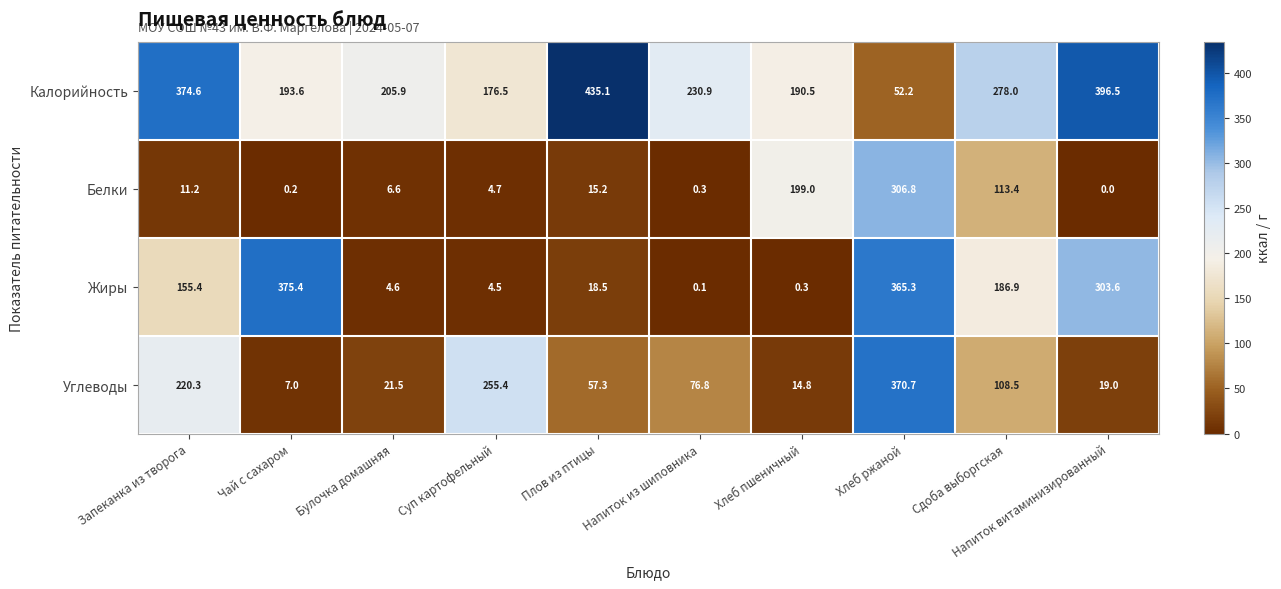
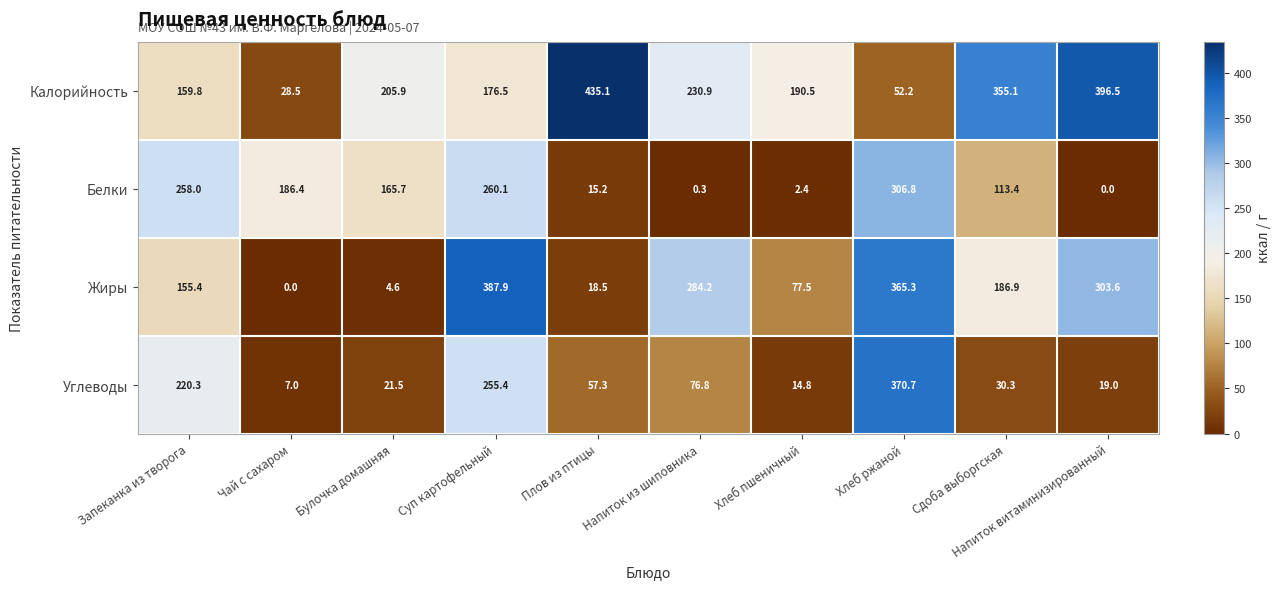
  {
    "Калорийность": {
-     "Запеканка из творога": 374.6,
-     "Чай с сахаром": 193.6,
+     "Запеканка из творога": 159.8,
+     "Чай с сахаром": 28.5,
      "Булочка домашняя": 205.9,
      "Суп картофельный": 176.5,
      "Плов из птицы": 435.1,
      "Напиток из шиповника": 230.9,
      "Хлеб пшеничный": 190.5,
      "Хлеб ржаной": 52.2,
-     "Сдоба выборгская": 278.0,
+     "Сдоба выборгская": 355.1,
      "Напиток витаминизированный": 396.5
    },
    "Белки": {
-     "Запеканка из творога": 11.2,
-     "Чай с сахаром": 0.2,
-     "Булочка домашняя": 6.6,
-     "Суп картофельный": 4.7,
+     "Запеканка из творога": 258.0,
+     "Чай с сахаром": 186.4,
+     "Булочка домашняя": 165.7,
+     "Суп картофельный": 260.1,
      "Плов из птицы": 15.2,
      "Напиток из шиповника": 0.3,
-     "Хлеб пшеничный": 199.0,
+     "Хлеб пшеничный": 2.4,
      "Хлеб ржаной": 306.8,
      "Сдоба выборгская": 113.4,
      "Напиток витаминизированный": 0.0
    },
    "Жиры": {
      "Запеканка из творога": 155.4,
-     "Чай с сахаром": 375.4,
+     "Чай с сахаром": 0.0,
      "Булочка домашняя": 4.6,
-     "Суп картофельный": 4.5,
+     "Суп картофельный": 387.9,
      "Плов из птицы": 18.5,
-     "Напиток из шиповника": 0.1,
-     "Хлеб пшеничный": 0.3,
+     "Напиток из шиповника": 284.2,
+     "Хлеб пшеничный": 77.5,
      "Хлеб ржаной": 365.3,
      "Сдоба выборгская": 186.9,
      "Напиток витаминизированный": 303.6
    },
    "Углеводы": {
      "Запеканка из творога": 220.3,
      "Чай с сахаром": 7.0,
      "Булочка домашняя": 21.5,
      "Суп картофельный": 255.4,
      "Плов из птицы": 57.3,
      "Напиток из шиповника": 76.8,
      "Хлеб пшеничный": 14.8,
      "Хлеб ржаной": 370.7,
-     "Сдоба выборгская": 108.5,
+     "Сдоба выборгская": 30.3,
      "Напиток витаминизированный": 19.0
    }
  }
